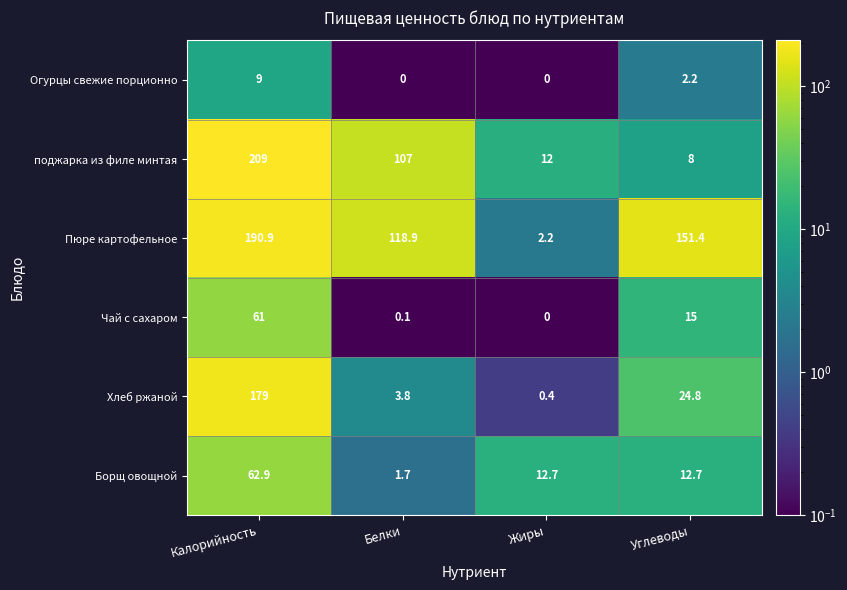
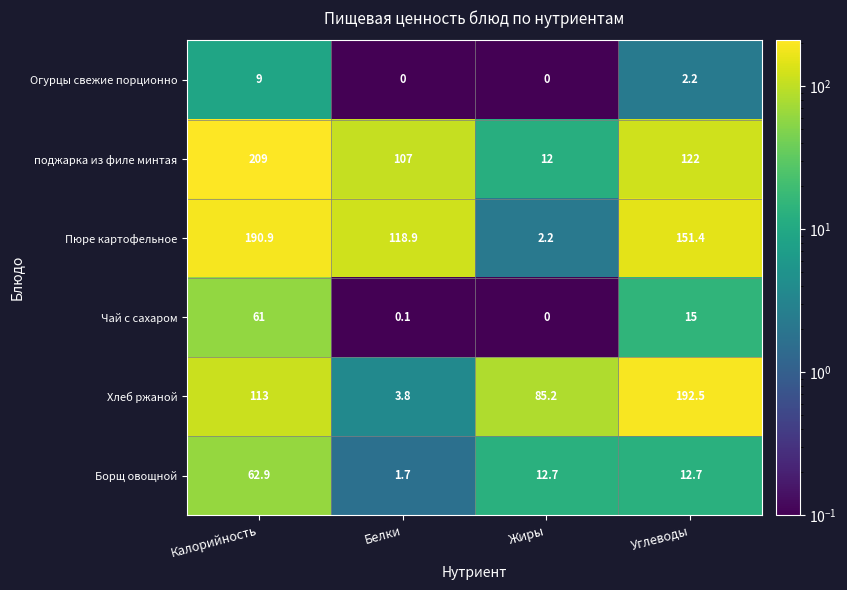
  {
    "Огурцы свежие порционно": {
      "Калорийность": 9,
      "Белки": 0,
      "Жиры": 0,
      "Углеводы": 2.2
    },
    "поджарка из филе минтая": {
      "Калорийность": 209,
      "Белки": 107,
      "Жиры": 12,
-     "Углеводы": 8
+     "Углеводы": 122
    },
    "Пюре картофельное": {
      "Калорийность": 190.9,
      "Белки": 118.9,
      "Жиры": 2.2,
      "Углеводы": 151.4
    },
    "Чай с сахаром": {
      "Калорийность": 61,
      "Белки": 0.1,
      "Жиры": 0,
      "Углеводы": 15
    },
    "Хлеб ржаной": {
-     "Калорийность": 179,
+     "Калорийность": 113,
      "Белки": 3.8,
-     "Жиры": 0.4,
-     "Углеводы": 24.8
+     "Жиры": 85.2,
+     "Углеводы": 192.5
    },
    "Борщ овощной": {
      "Калорийность": 62.9,
      "Белки": 1.7,
      "Жиры": 12.7,
      "Углеводы": 12.7
    }
  }
